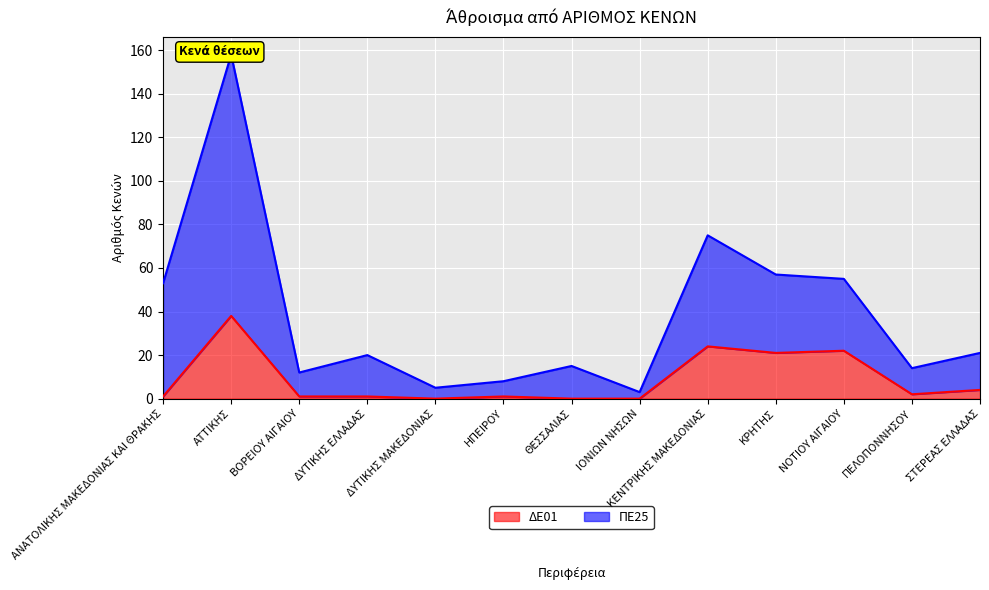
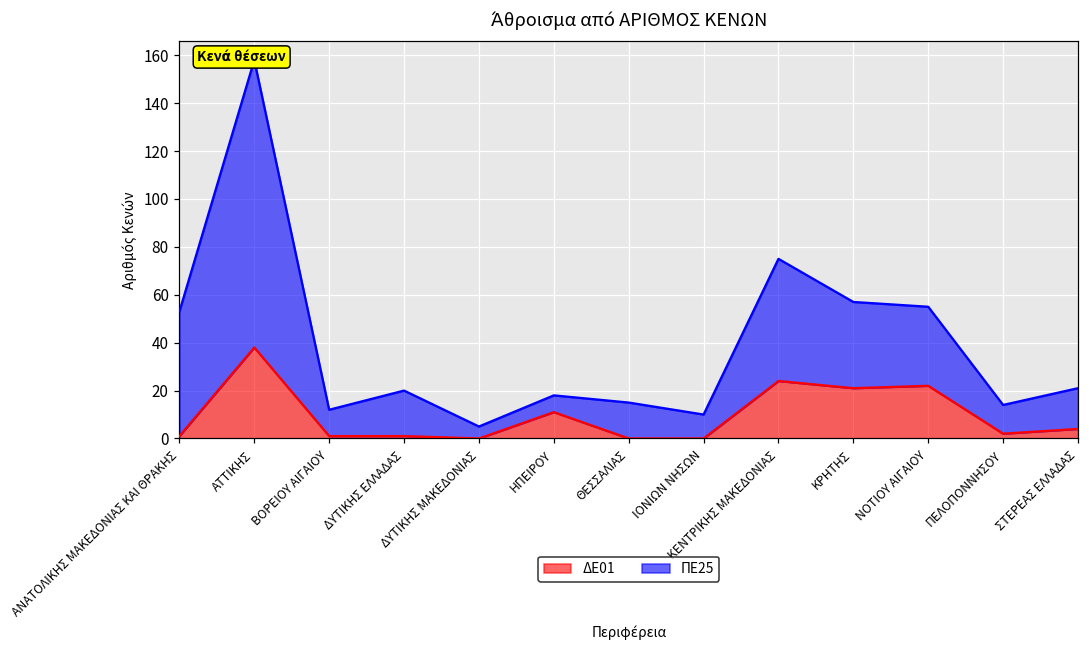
  {
    "ΔΕ01": {
      "ΑΝΑΤΟΛΙΚΗΣ ΜΑΚΕΔΟΝΙΑΣ ΚΑΙ ΘΡΑΚΗΣ": 1,
      "ΑΤΤΙΚΗΣ": 38,
      "ΒΟΡΕΙΟΥ ΑΙΓΑΙΟΥ": 1,
      "ΔΥΤΙΚΗΣ ΕΛΛΑΔΑΣ": 1,
      "ΔΥΤΙΚΗΣ ΜΑΚΕΔΟΝΙΑΣ": 0,
-     "ΗΠΕΙΡΟΥ": 1,
+     "ΗΠΕΙΡΟΥ": 11,
      "ΘΕΣΣΑΛΙΑΣ": 0,
      "ΙΟΝΙΩΝ ΝΗΣΩΝ": 0,
      "ΚΕΝΤΡΙΚΗΣ ΜΑΚΕΔΟΝΙΑΣ": 24,
      "ΚΡΗΤΗΣ": 21,
      "ΝΟΤΙΟΥ ΑΙΓΑΙΟΥ": 22,
      "ΠΕΛΟΠΟΝΝΗΣΟΥ": 2,
      "ΣΤΕΡΕΑΣ ΕΛΛΑΔΑΣ": 4
    },
    "ΠΕ25": {
      "ΑΝΑΤΟΛΙΚΗΣ ΜΑΚΕΔΟΝΙΑΣ ΚΑΙ ΘΡΑΚΗΣ": 52,
      "ΒΟΡΕΙΟΥ ΑΙΓΑΙΟΥ": 11,
      "ΔΥΤΙΚΗΣ ΕΛΛΑΔΑΣ": 19,
      "ΔΥΤΙΚΗΣ ΜΑΚΕΔΟΝΙΑΣ": 5,
      "ΗΠΕΙΡΟΥ": 7,
      "ΘΕΣΣΑΛΙΑΣ": 15,
-     "ΙΟΝΙΩΝ ΝΗΣΩΝ": 3,
+     "ΙΟΝΙΩΝ ΝΗΣΩΝ": 10,
      "ΚΕΝΤΡΙΚΗΣ ΜΑΚΕΔΟΝΙΑΣ": 51,
      "ΚΡΗΤΗΣ": 36,
      "ΝΟΤΙΟΥ ΑΙΓΑΙΟΥ": 33,
      "ΠΕΛΟΠΟΝΝΗΣΟΥ": 12,
      "ΣΤΕΡΕΑΣ ΕΛΛΑΔΑΣ": 17
    }
  }
